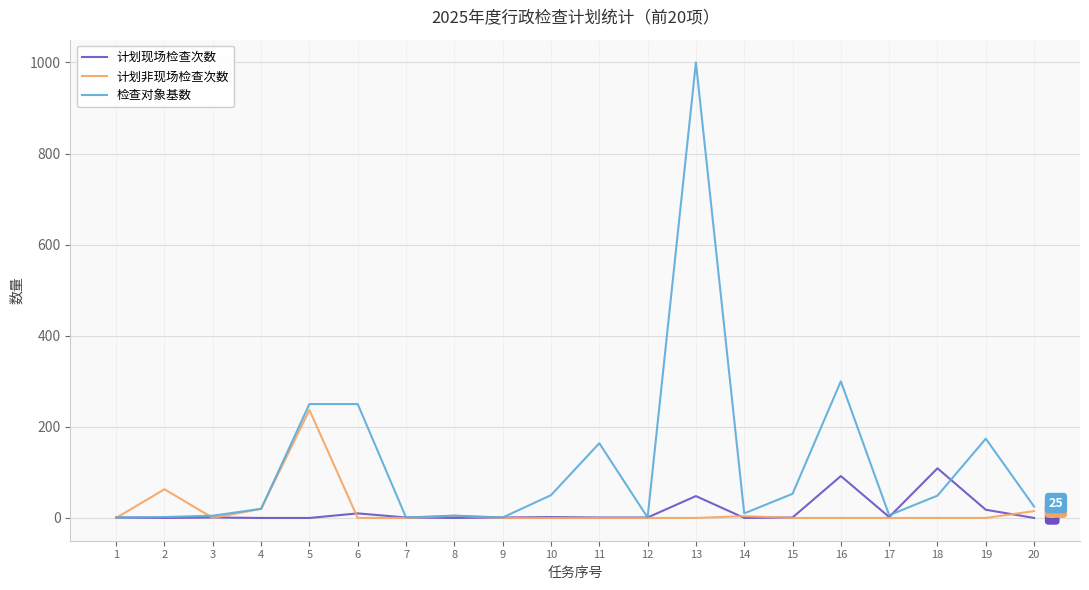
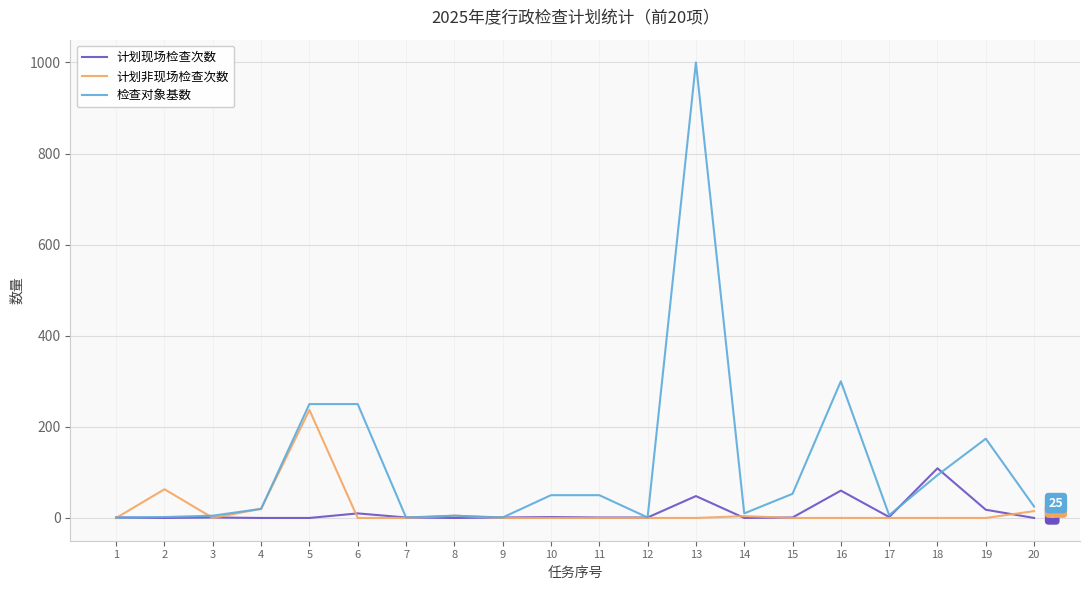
  {
    "计划现场检查次数": {
      "4": 0,
      "5": 0,
      "6": 10,
      "13": 50,
-     "16": 90,
+     "16": 60,
      "18": 110,
      "19": 20
    },
    "计划非现场检查次数": {
      "2": 60,
      "5": 240,
      "6": 0,
      "13": 0,
      "16": 0,
      "18": 0,
      "19": 0
    },
    "检查对象基数": {
      "5": 250,
      "6": 250,
      "10": 50,
-     "11": 160,
+     "11": 50,
      "13": 1000,
      "14": 10,
      "15": 50,
      "16": 300,
-     "18": 50,
+     "18": 90,
      "19": 170
    }
  }
